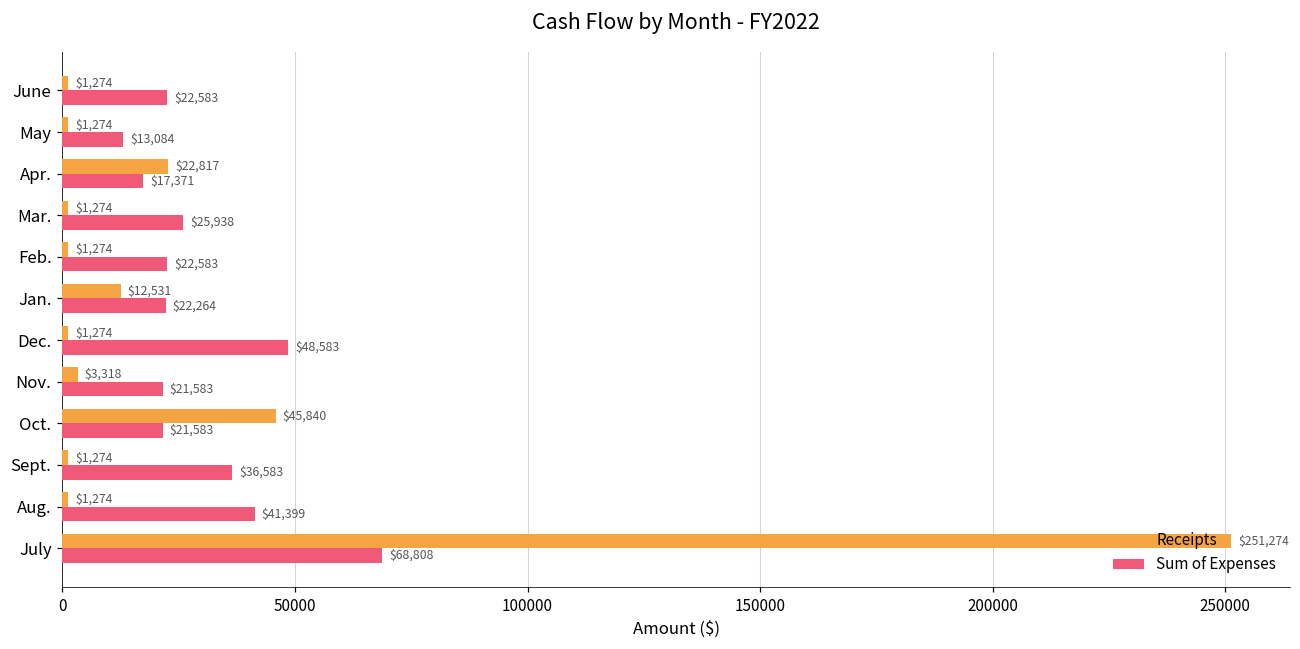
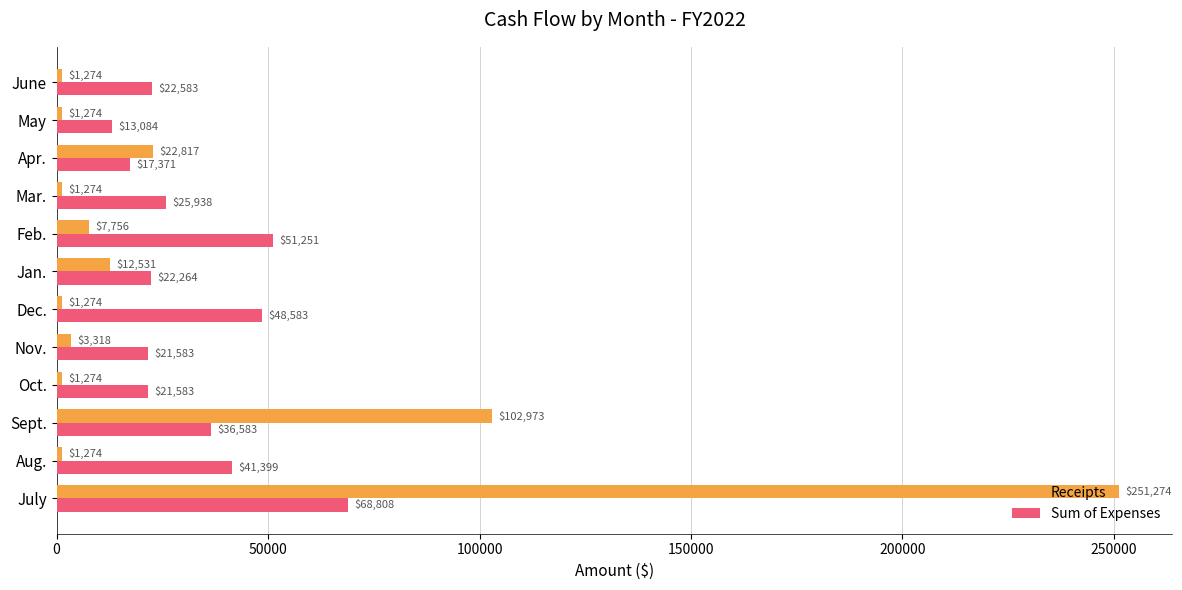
  {
    "Receipts": {
      "June": "$1,274",
      "May": "$1,274",
      "Apr.": "$22,817",
      "Mar.": "$1,274",
-     "Feb.": "$1,274",
+     "Feb.": "$7,756",
      "Jan.": "$12,531",
      "Dec.": "$1,274",
      "Nov.": "$3,318",
-     "Oct.": "$45,840",
-     "Sept.": "$1,274",
+     "Oct.": "$1,274",
+     "Sept.": "$102,973",
      "Aug.": "$1,274",
      "July": "$251,274"
    },
    "Sum of Expenses": {
      "June": "$22,583",
      "May": "$13,084",
      "Apr.": "$17,371",
      "Mar.": "$25,938",
-     "Feb.": "$22,583",
+     "Feb.": "$51,251",
      "Jan.": "$22,264",
      "Dec.": "$48,583",
      "Nov.": "$21,583",
      "Oct.": "$21,583",
      "Sept.": "$36,583",
      "Aug.": "$41,399",
      "July": "$68,808"
    }
  }
